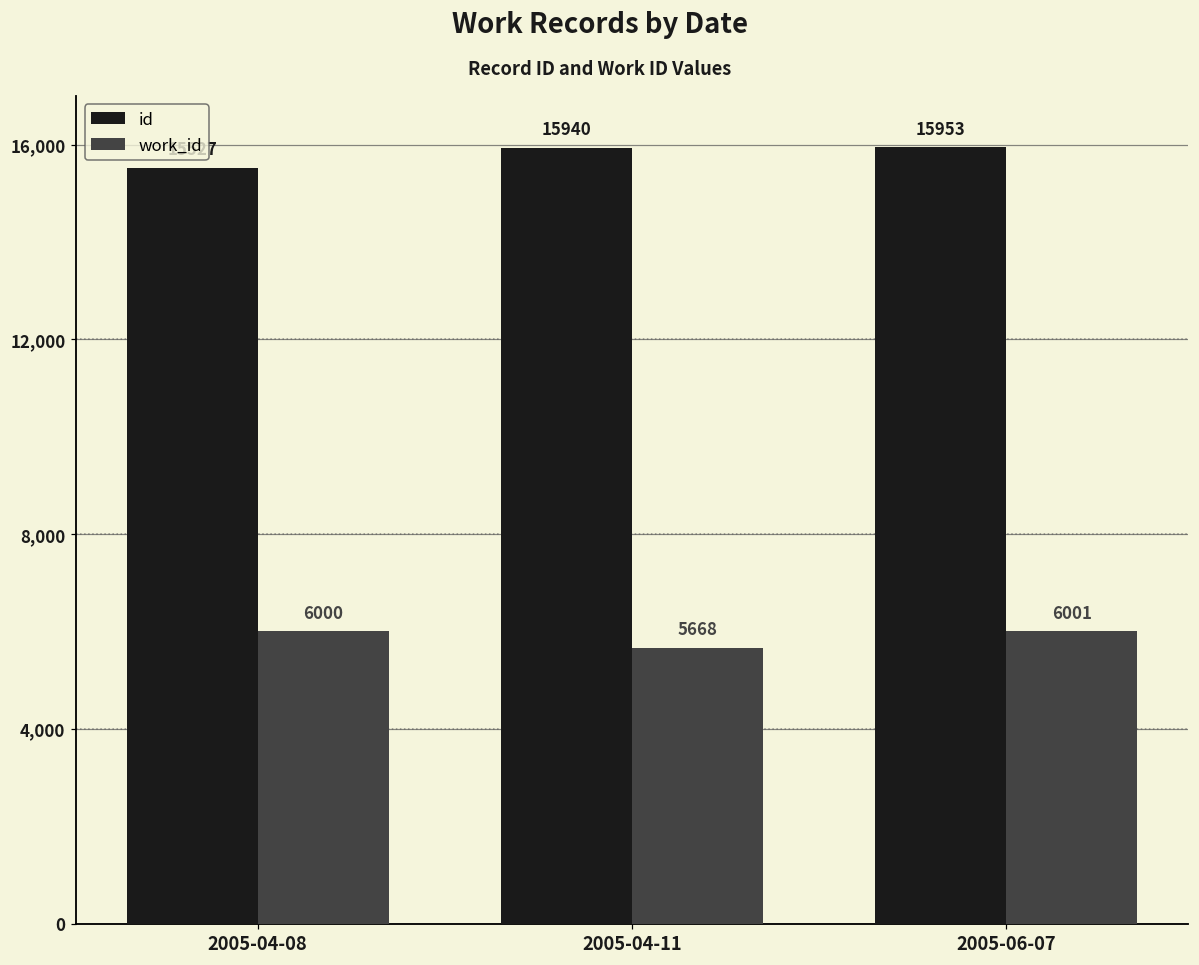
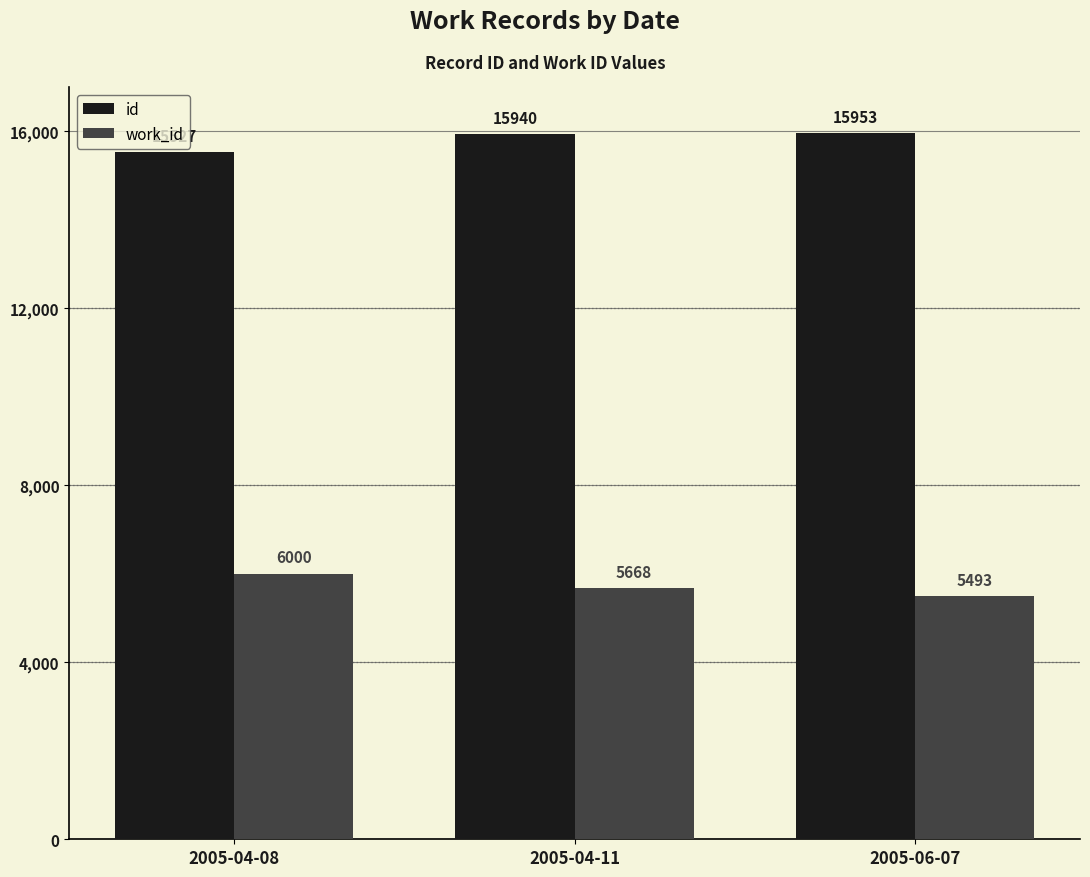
  {
    "id": {
      "2005-04-11": 15940,
      "2005-06-07": 15953
    },
    "work_id": {
      "2005-04-08": 6000,
      "2005-04-11": 5668,
-     "2005-06-07": 6001
+     "2005-06-07": 5493
    }
  }
